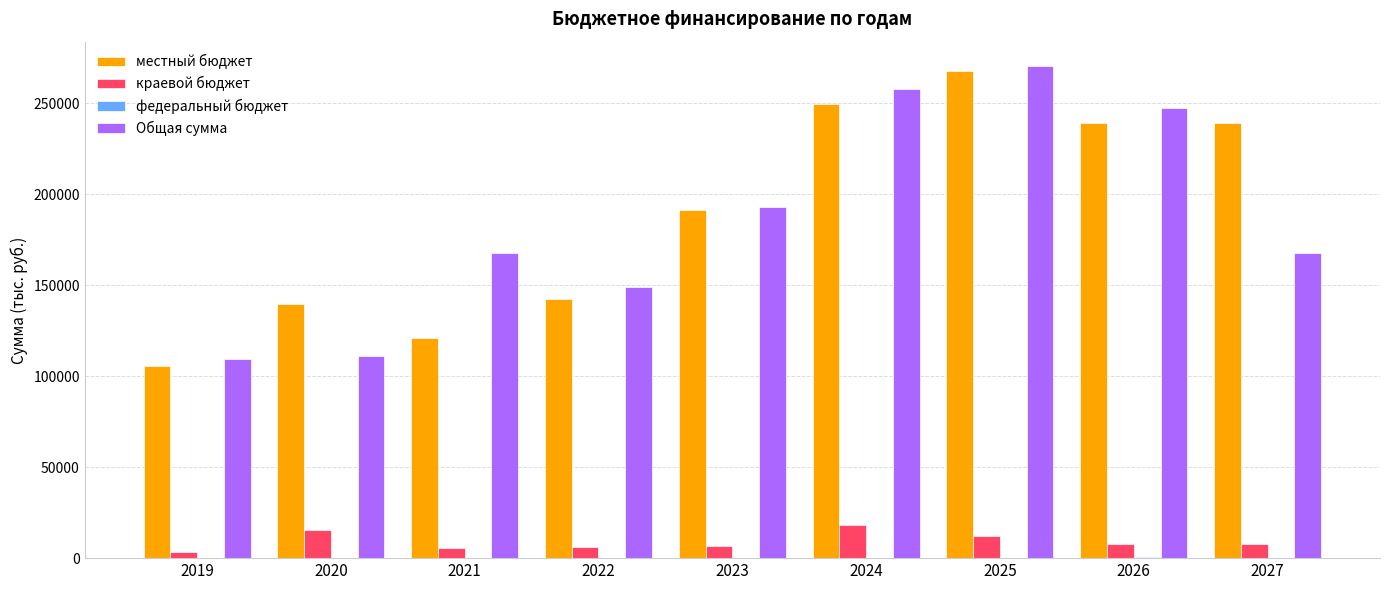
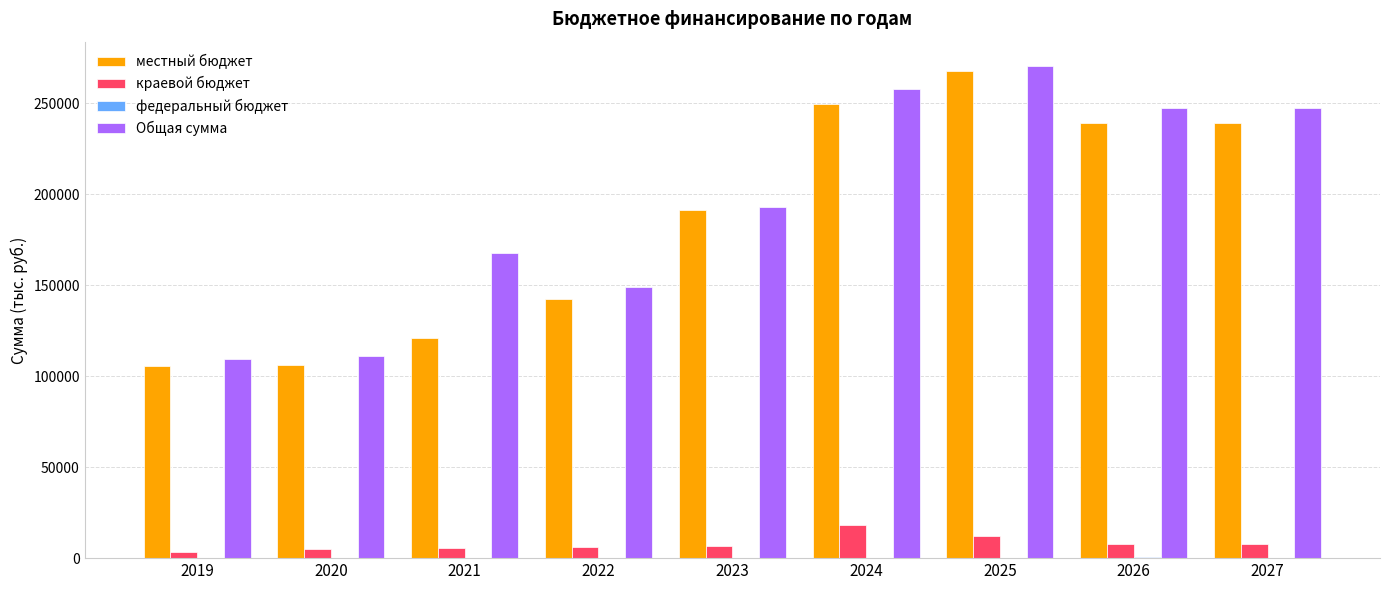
  {
    "местный бюджет": {
      "2019": 106000,
-     "2020": 140000,
+     "2020": 106000,
      "2021": 121000,
      "2022": 142000,
      "2023": 191000,
      "2024": 250000,
      "2025": 268000,
      "2026": 239000,
      "2027": 239000
    },
    "краевой бюджет": {
      "2019": 3000,
-     "2020": 15000,
+     "2020": 5000,
      "2021": 5000,
      "2022": 6000,
      "2023": 7000,
      "2024": 18000,
      "2025": 12000,
      "2026": 8000,
      "2027": 8000
    },
    "федеральный бюджет": {
      "2021": 0,
      "2024": 0
    },
    "Общая сумма": {
      "2019": 109000,
      "2020": 111000,
      "2021": 168000,
      "2022": 149000,
      "2023": 193000,
      "2024": 258000,
      "2025": 270000,
      "2026": 248000,
-     "2027": 168000
+     "2027": 247000
    }
  }
